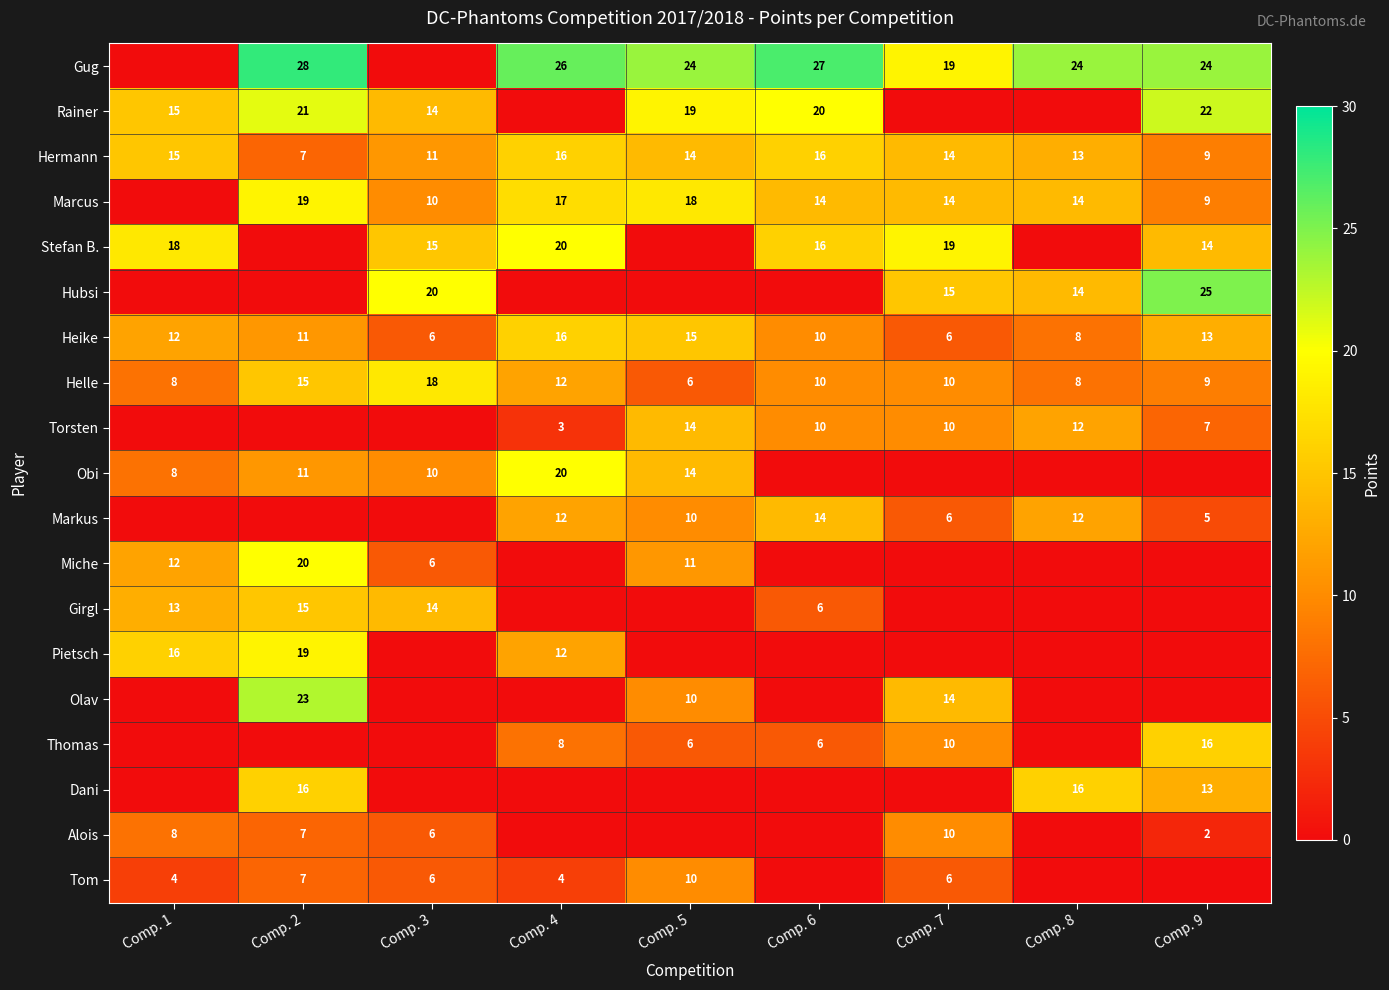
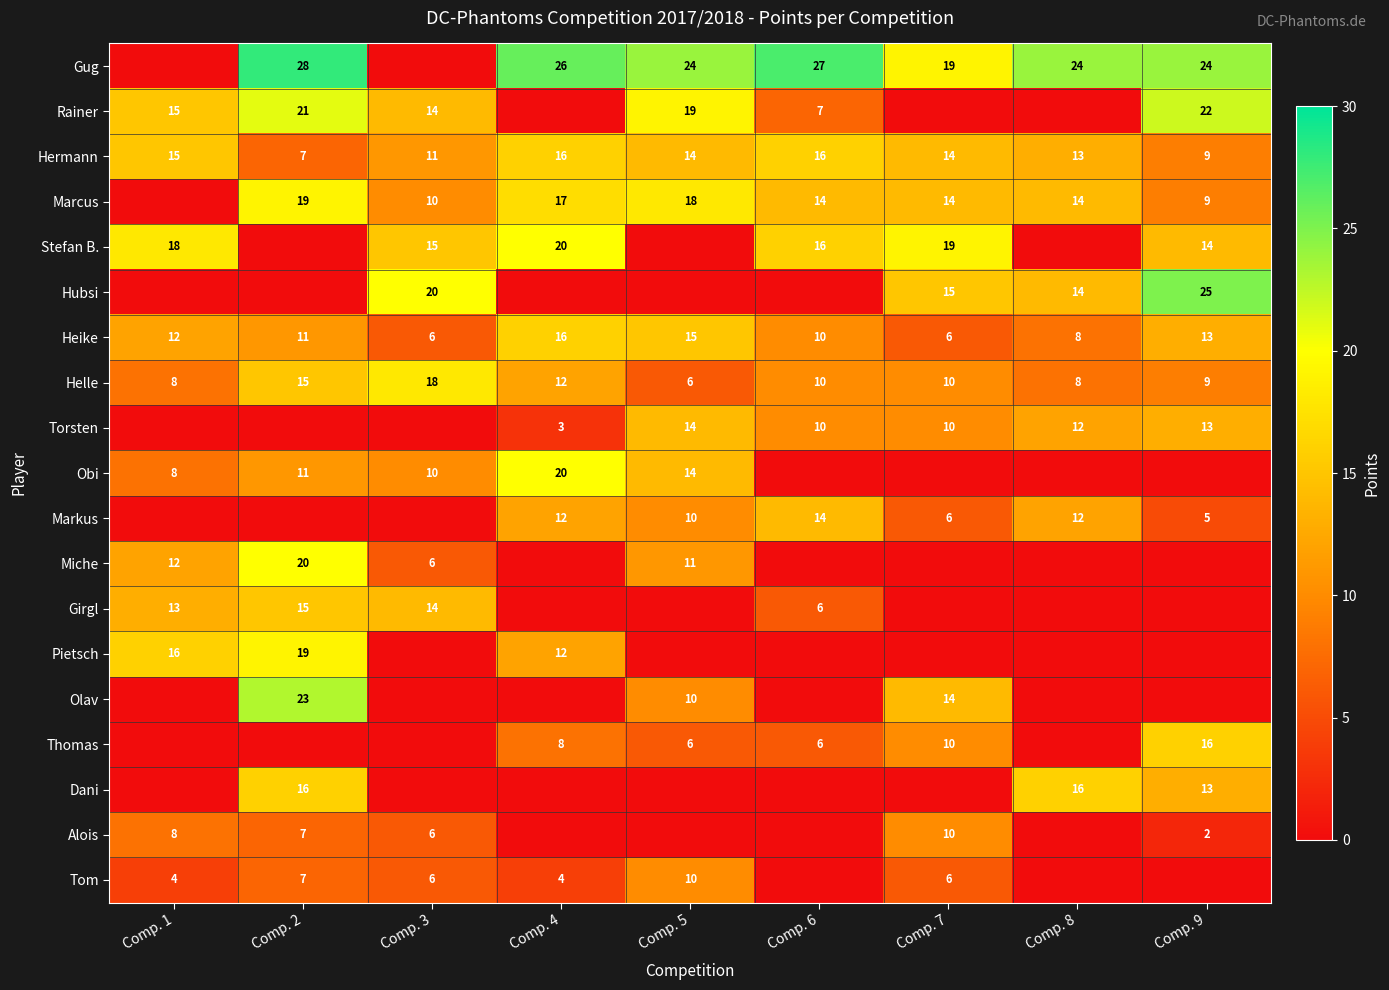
  {
    "Gug": {
      "Comp. 2": 28,
      "Comp. 4": 26,
      "Comp. 5": 24,
      "Comp. 6": 27,
      "Comp. 7": 19,
      "Comp. 8": 24,
      "Comp. 9": 24
    },
    "Rainer": {
      "Comp. 1": 15,
      "Comp. 2": 21,
      "Comp. 3": 14,
      "Comp. 5": 19,
-     "Comp. 6": 20,
+     "Comp. 6": 7,
      "Comp. 9": 22
    },
    "Hermann": {
      "Comp. 1": 15,
      "Comp. 2": 7,
      "Comp. 3": 11,
      "Comp. 4": 16,
      "Comp. 5": 14,
      "Comp. 6": 16,
      "Comp. 7": 14,
      "Comp. 8": 13,
      "Comp. 9": 9
    },
    "Marcus": {
      "Comp. 2": 19,
      "Comp. 3": 10,
      "Comp. 4": 17,
      "Comp. 5": 18,
      "Comp. 6": 14,
      "Comp. 7": 14,
      "Comp. 8": 14,
      "Comp. 9": 9
    },
    "Stefan B.": {
      "Comp. 1": 18,
      "Comp. 3": 15,
      "Comp. 4": 20,
      "Comp. 6": 16,
      "Comp. 7": 19,
      "Comp. 9": 14
    },
    "Hubsi": {
      "Comp. 3": 20,
      "Comp. 7": 15,
      "Comp. 8": 14,
      "Comp. 9": 25
    },
    "Heike": {
      "Comp. 1": 12,
      "Comp. 2": 11,
      "Comp. 3": 6,
      "Comp. 4": 16,
      "Comp. 5": 15,
      "Comp. 6": 10,
      "Comp. 7": 6,
      "Comp. 8": 8,
      "Comp. 9": 13
    },
    "Helle": {
      "Comp. 1": 8,
      "Comp. 2": 15,
      "Comp. 3": 18,
      "Comp. 4": 12,
      "Comp. 5": 6,
      "Comp. 6": 10,
      "Comp. 7": 10,
      "Comp. 8": 8,
      "Comp. 9": 9
    },
    "Torsten": {
      "Comp. 4": 3,
      "Comp. 5": 14,
      "Comp. 6": 10,
      "Comp. 7": 10,
      "Comp. 8": 12,
-     "Comp. 9": 7
+     "Comp. 9": 13
    },
    "Obi": {
      "Comp. 1": 8,
      "Comp. 2": 11,
      "Comp. 3": 10,
      "Comp. 4": 20,
      "Comp. 5": 14
    },
    "Markus": {
      "Comp. 4": 12,
      "Comp. 5": 10,
      "Comp. 6": 14,
      "Comp. 7": 6,
      "Comp. 8": 12,
      "Comp. 9": 5
    },
    "Miche": {
      "Comp. 1": 12,
      "Comp. 2": 20,
      "Comp. 3": 6,
      "Comp. 5": 11
    },
    "Girgl": {
      "Comp. 1": 13,
      "Comp. 2": 15,
      "Comp. 3": 14,
      "Comp. 6": 6
    },
    "Pietsch": {
      "Comp. 1": 16,
      "Comp. 2": 19,
      "Comp. 4": 12
    },
    "Olav": {
      "Comp. 2": 23,
      "Comp. 5": 10,
      "Comp. 7": 14
    },
    "Thomas": {
      "Comp. 4": 8,
      "Comp. 5": 6,
      "Comp. 6": 6,
      "Comp. 7": 10,
      "Comp. 9": 16
    },
    "Dani": {
      "Comp. 2": 16,
      "Comp. 8": 16,
      "Comp. 9": 13
    },
    "Alois": {
      "Comp. 1": 8,
      "Comp. 2": 7,
      "Comp. 3": 6,
      "Comp. 7": 10,
      "Comp. 9": 2
    },
    "Tom": {
      "Comp. 1": 4,
      "Comp. 2": 7,
      "Comp. 3": 6,
      "Comp. 4": 4,
      "Comp. 5": 10,
      "Comp. 7": 6
    }
  }
